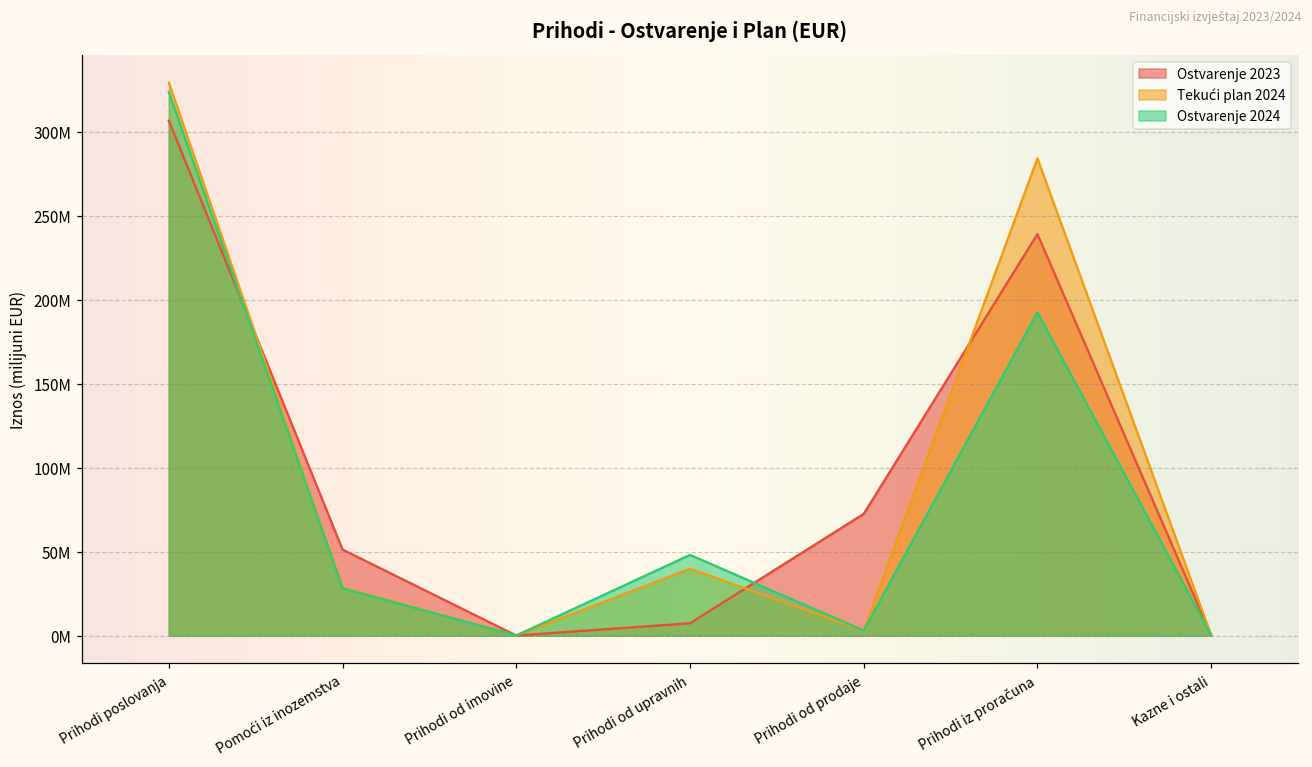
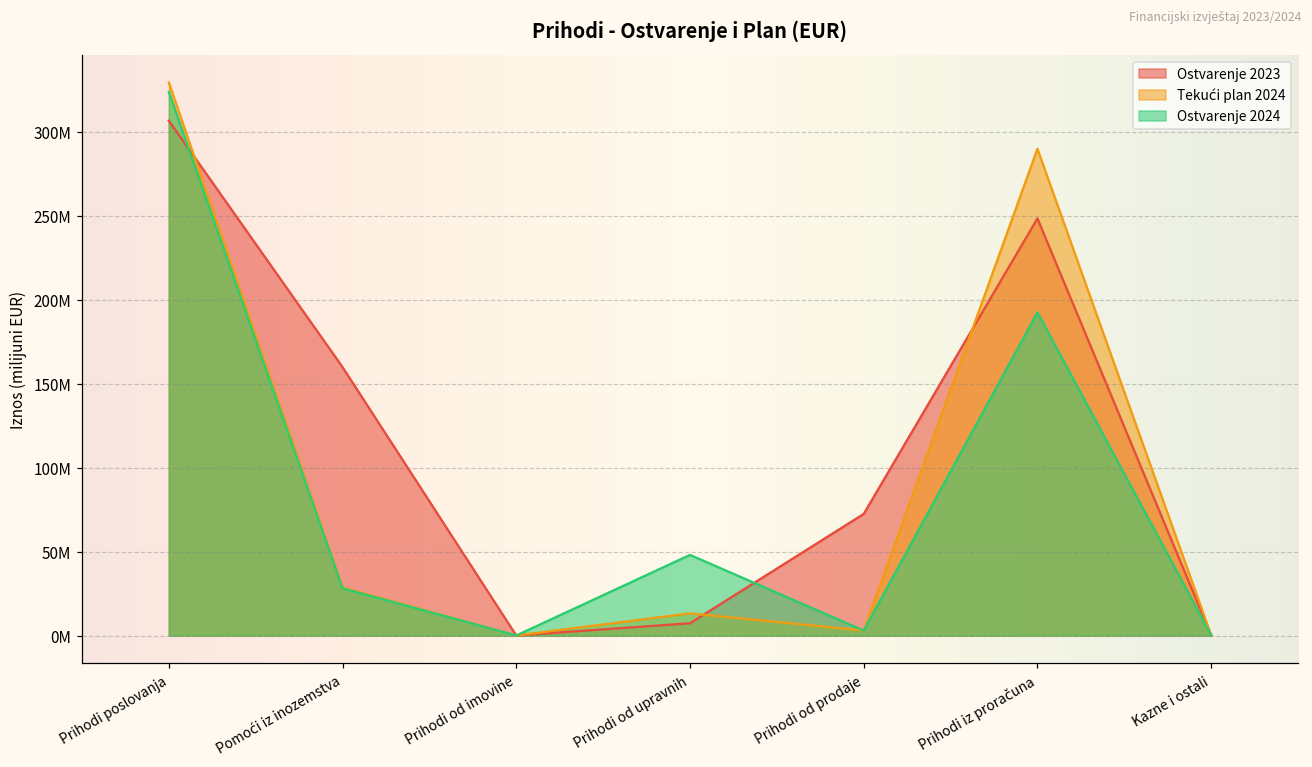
  {
    "Ostvarenje 2023": {
      "Prihodi poslovanja": 307000000,
-     "Pomoći iz inozemstva": 51000000,
+     "Pomoći iz inozemstva": 160000000,
      "Prihodi od upravnih": 7000000,
      "Prihodi od prodaje": 72000000,
-     "Prihodi iz proračuna": 239000000
+     "Prihodi iz proračuna": 248000000
    },
    "Tekući plan 2024": {
      "Prihodi poslovanja": 329000000,
-     "Prihodi od upravnih": 40000000,
-     "Prihodi iz proračuna": 284000000
+     "Prihodi od upravnih": 13000000,
+     "Prihodi iz proračuna": 290000000
    },
    "Ostvarenje 2024": {
      "Prihodi poslovanja": 324000000,
      "Prihodi od upravnih": 48000000,
      "Prihodi iz proračuna": 193000000
    }
  }
